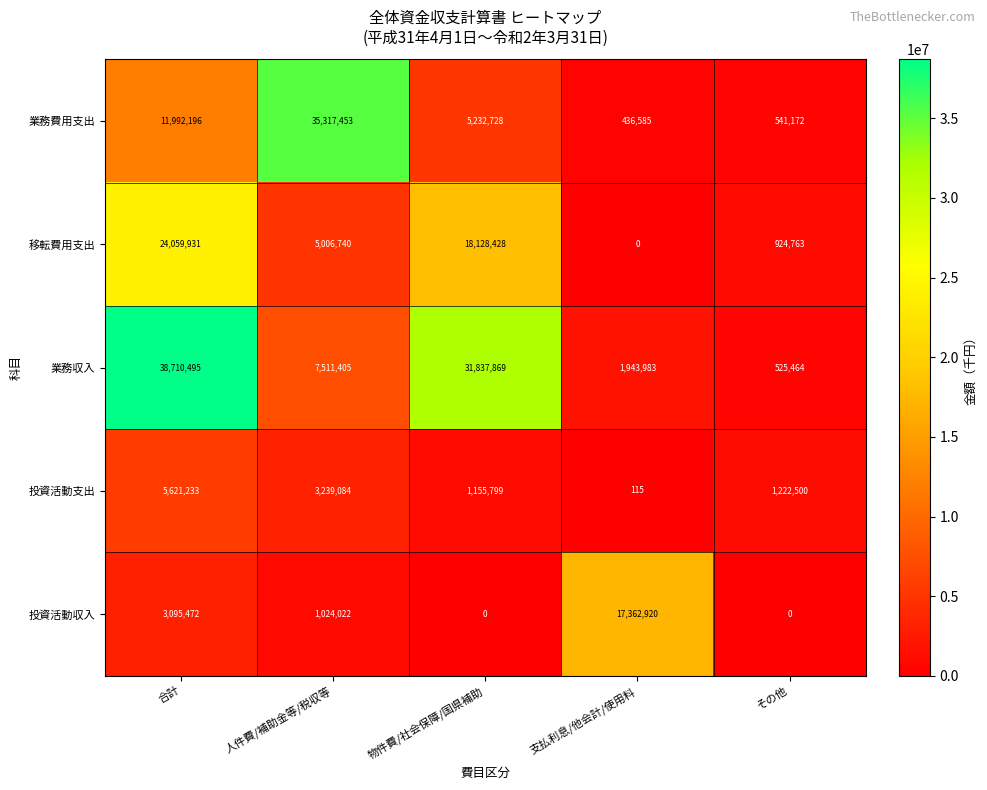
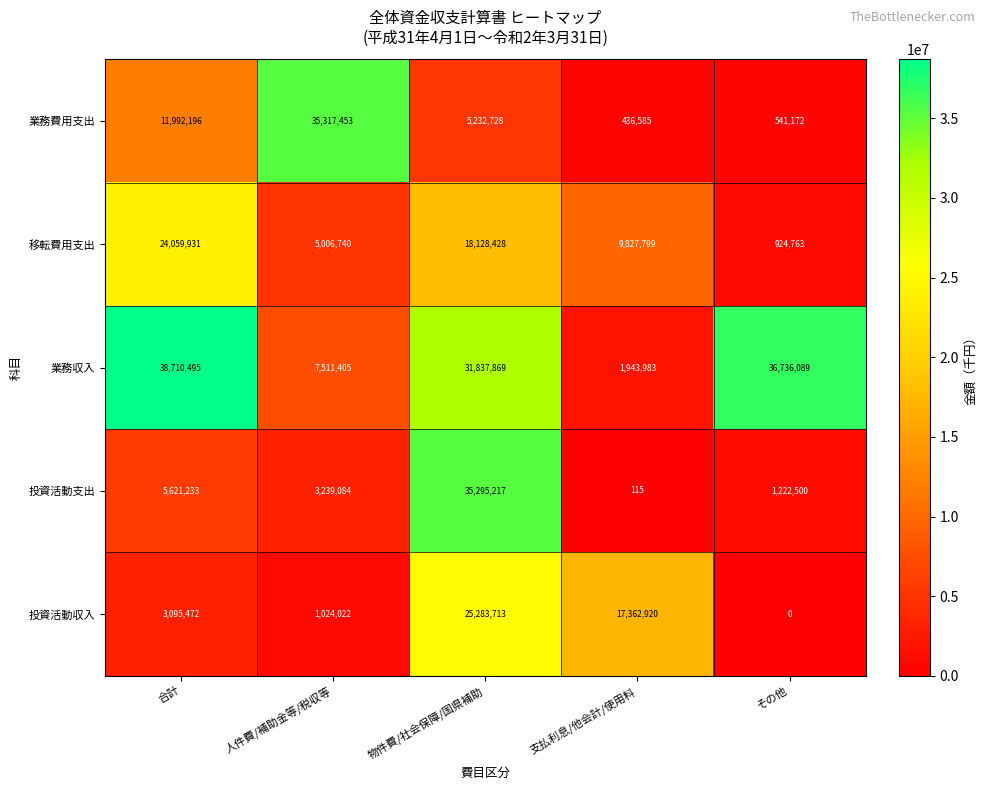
  {
    "業務費用支出": {
      "合計": "11,992,196",
      "人件費/補助金等/税収等": "35,317,453",
      "物件費/社会保障/国県補助": "5,232,728",
      "支払利息/他会計/使用料": "436,585",
      "その他": "541,172"
    },
    "移転費用支出": {
      "合計": "24,059,931",
      "人件費/補助金等/税収等": "5,006,740",
      "物件費/社会保障/国県補助": "18,128,428",
-     "支払利息/他会計/使用料": "0",
+     "支払利息/他会計/使用料": "9,827,799",
      "その他": "924,763"
    },
    "業務収入": {
      "合計": "38,710,495",
      "人件費/補助金等/税収等": "7,511,405",
      "物件費/社会保障/国県補助": "31,837,869",
      "支払利息/他会計/使用料": "1,943,983",
-     "その他": "525,464"
+     "その他": "36,736,089"
    },
    "投資活動支出": {
      "合計": "5,621,233",
      "人件費/補助金等/税収等": "3,239,084",
-     "物件費/社会保障/国県補助": "1,155,799",
+     "物件費/社会保障/国県補助": "35,295,217",
      "支払利息/他会計/使用料": "115",
      "その他": "1,222,500"
    },
    "投資活動収入": {
      "合計": "3,095,472",
      "人件費/補助金等/税収等": "1,024,022",
-     "物件費/社会保障/国県補助": "0",
+     "物件費/社会保障/国県補助": "25,283,713",
      "支払利息/他会計/使用料": "17,362,920",
      "その他": "0"
    }
  }
